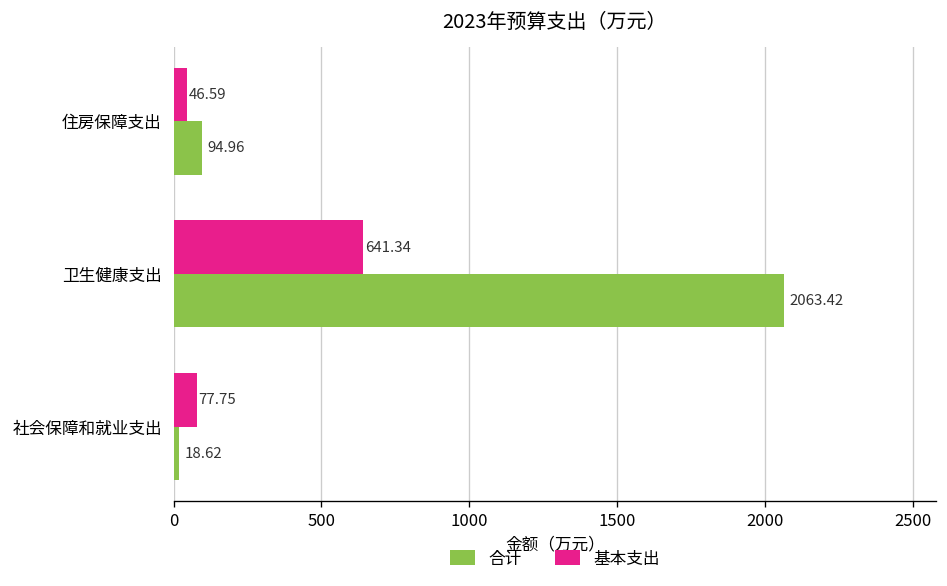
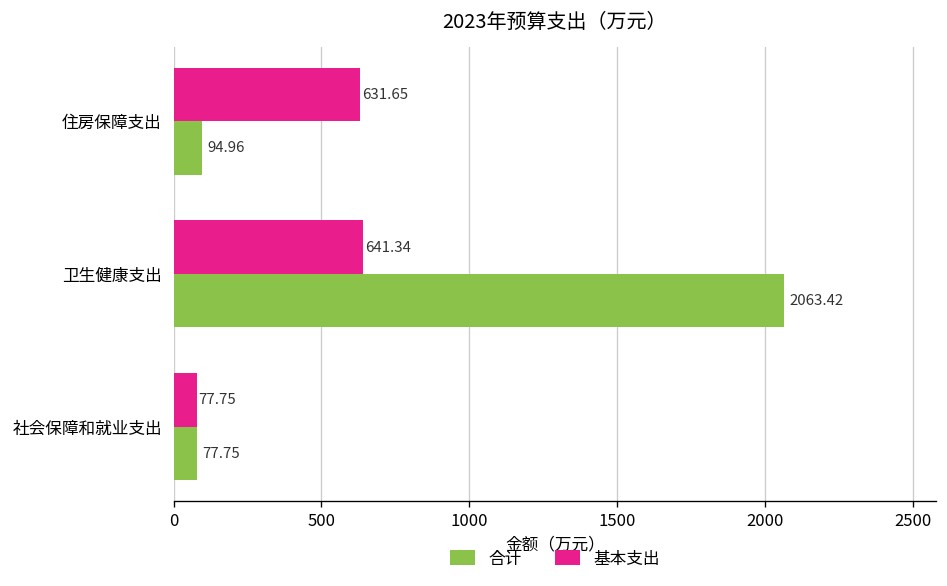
  {
    "合计": {
      "住房保障支出": 94.96,
      "卫生健康支出": 2063.42,
-     "社会保障和就业支出": 18.62
+     "社会保障和就业支出": 77.75
    },
    "基本支出": {
-     "住房保障支出": 46.59,
+     "住房保障支出": 631.65,
      "卫生健康支出": 641.34,
      "社会保障和就业支出": 77.75
    }
  }
